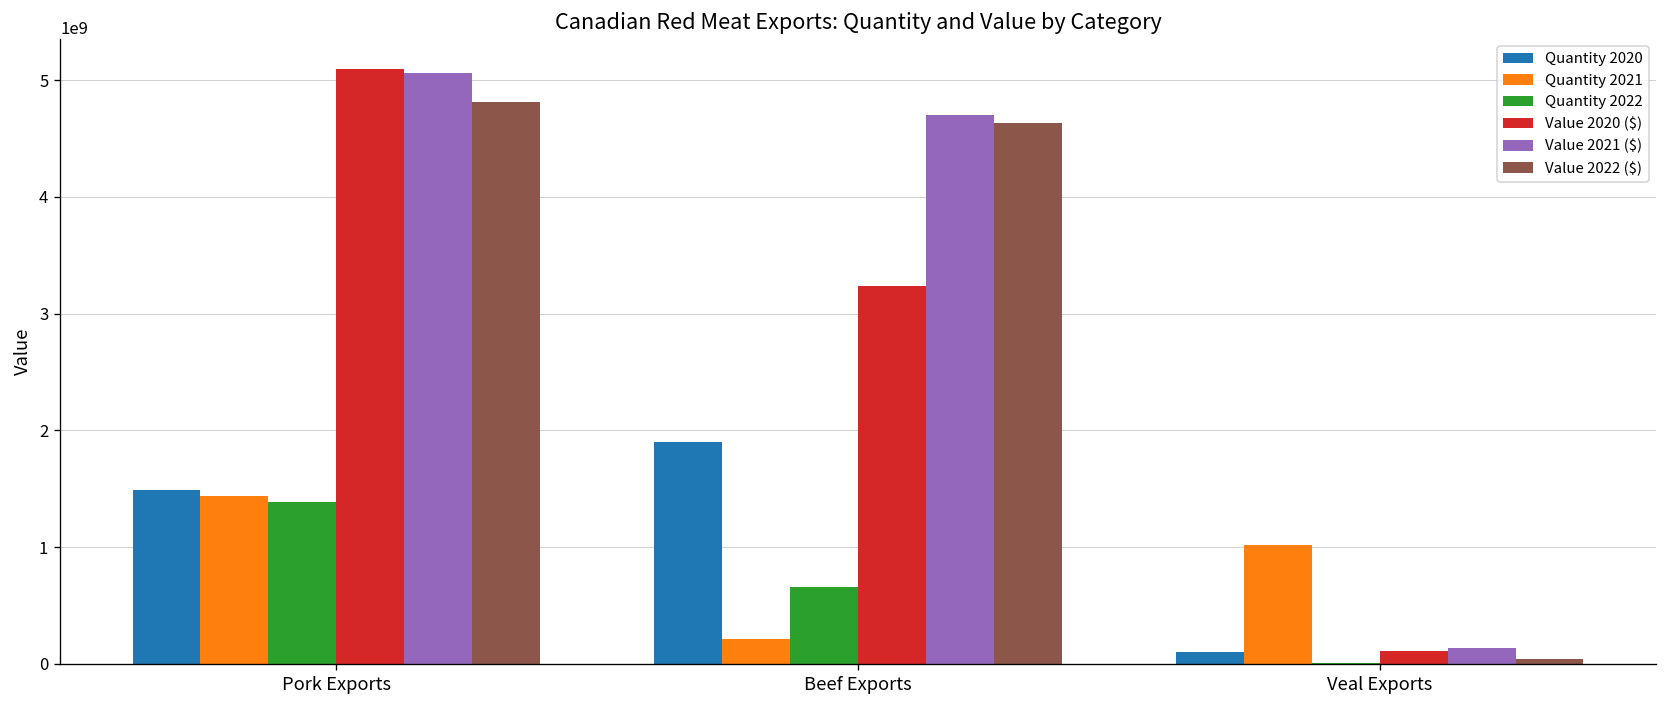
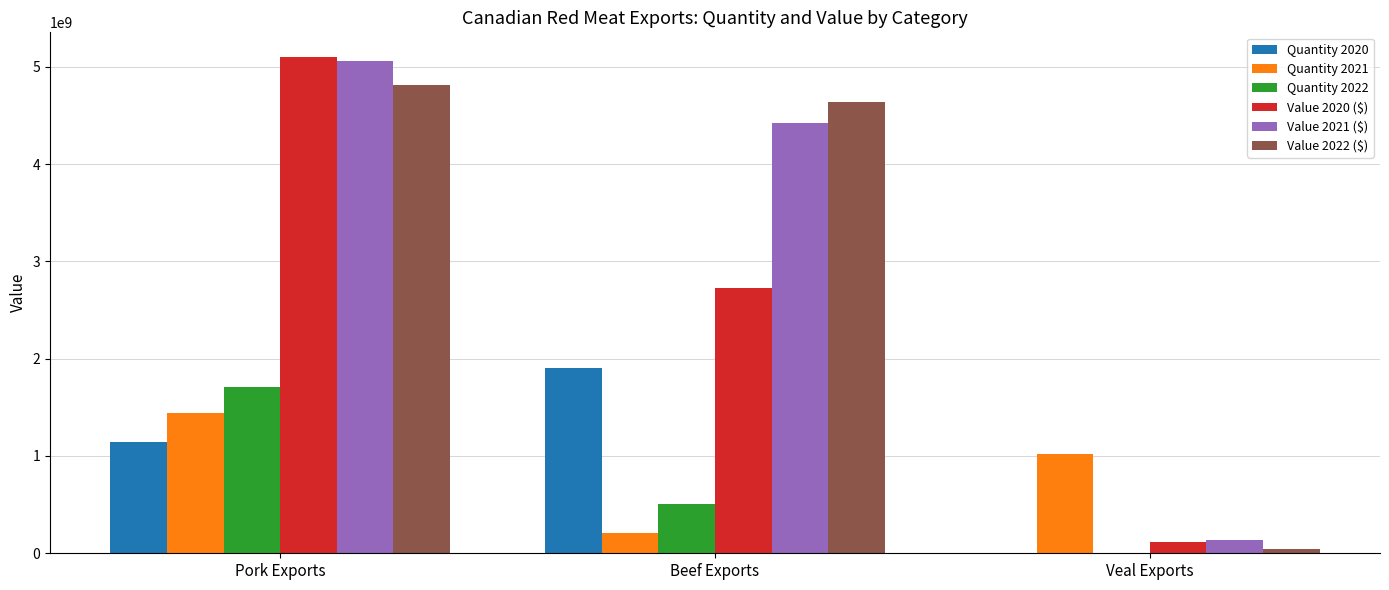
  {
    "Quantity 2020": {
-     "Pork Exports": 1500000000,
+     "Pork Exports": 1100000000,
      "Beef Exports": 1900000000,
-     "Veal Exports": 100000000
+     "Veal Exports": 0
    },
    "Quantity 2021": {
      "Pork Exports": 1400000000,
      "Beef Exports": 200000000,
      "Veal Exports": 1000000000
    },
    "Quantity 2022": {
-     "Pork Exports": 1400000000,
-     "Beef Exports": 700000000
+     "Pork Exports": 1700000000,
+     "Beef Exports": 500000000
    },
    "Value 2020 ($)": {
      "Pork Exports": 5100000000,
-     "Beef Exports": 3200000000,
+     "Beef Exports": 2700000000,
      "Veal Exports": 100000000
    },
    "Value 2021 ($)": {
      "Pork Exports": 5100000000,
-     "Beef Exports": 4700000000,
+     "Beef Exports": 4400000000,
      "Veal Exports": 100000000
    },
    "Value 2022 ($)": {
      "Pork Exports": 4800000000,
      "Beef Exports": 4600000000,
      "Veal Exports": 0
    }
  }
